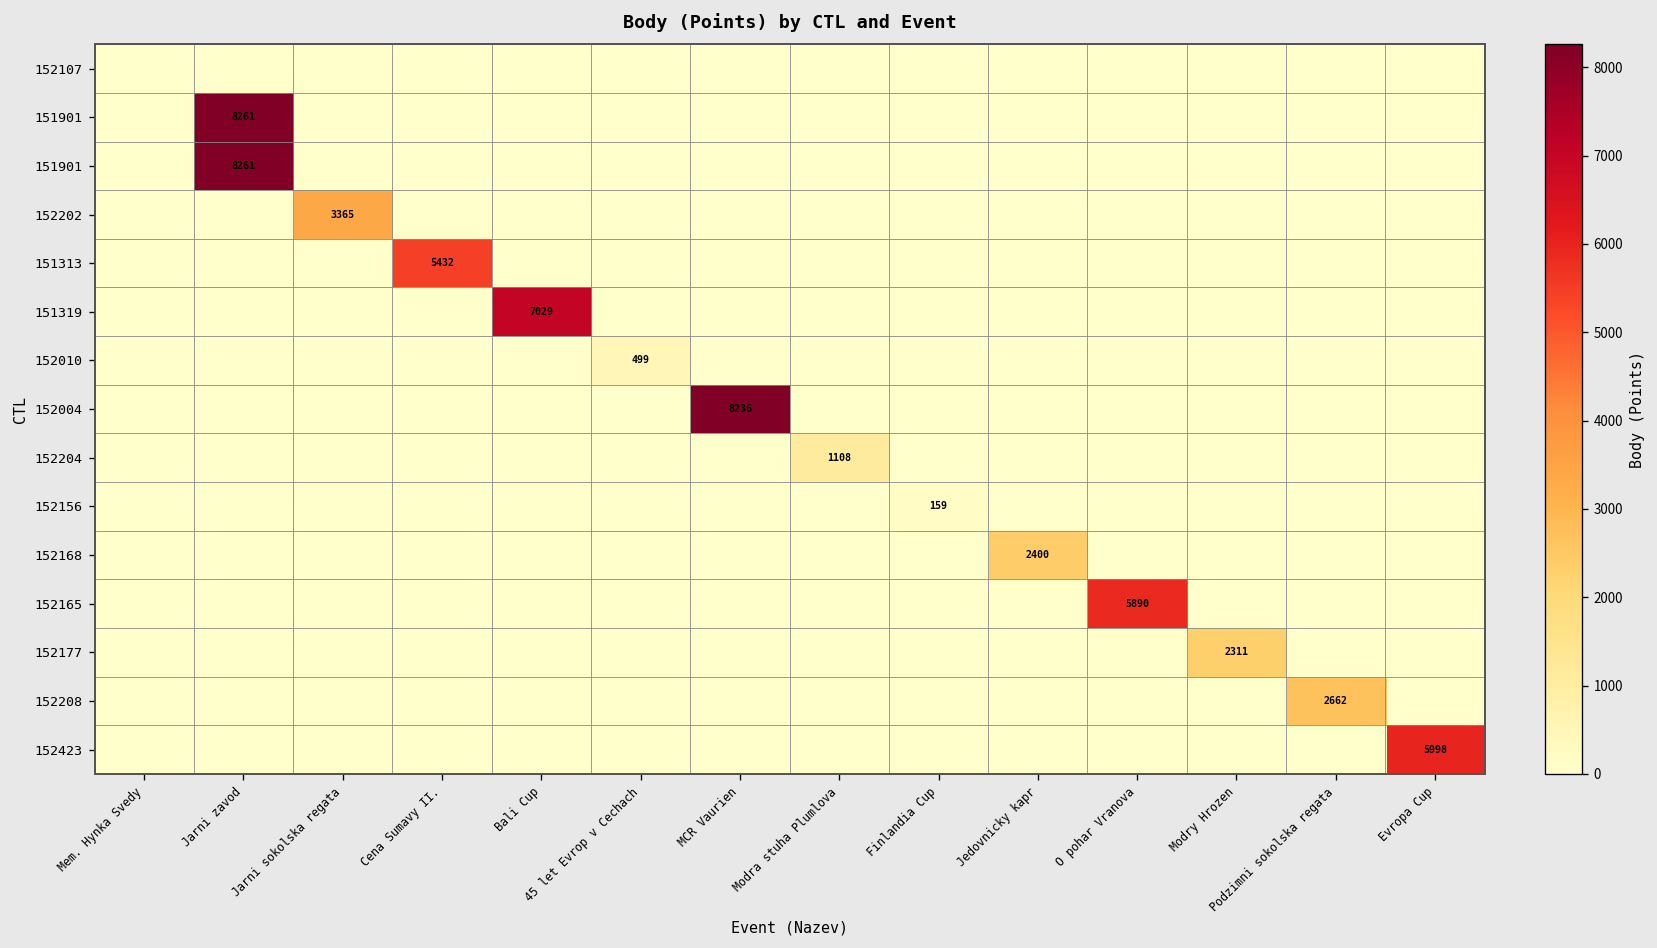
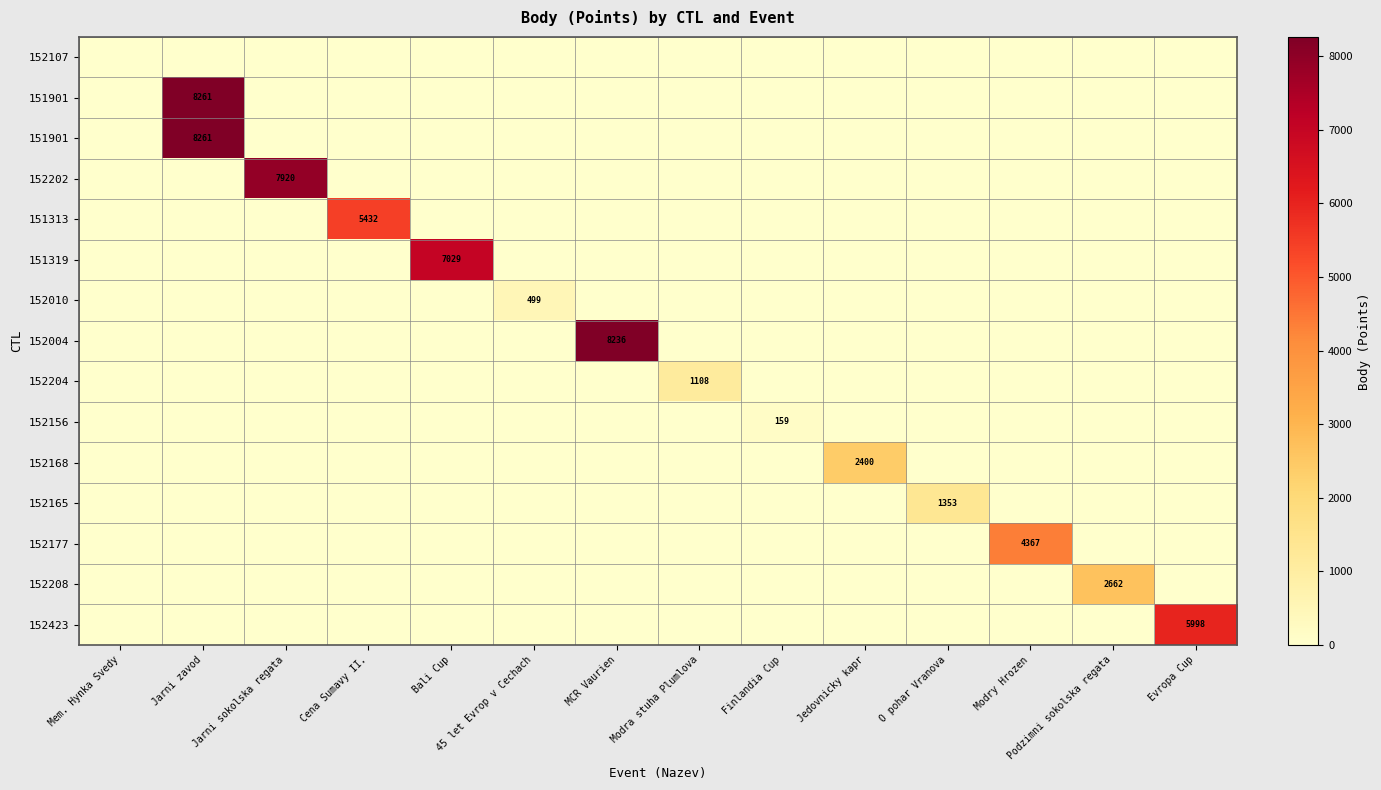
  {
    "152202": {
-     "Jarni sokolska regata": 3365
+     "Jarni sokolska regata": 7920
    },
    "151313": {
      "Cena Sumavy II.": 5432
    },
    "151319": {
      "Bali Cup": 7029
    },
    "152010": {
      "45 let Evrop v Cechach": 499
    },
    "152004": {
      "MCR Vaurien": 8236
    },
    "152204": {
      "Modra stuha Plumlova": 1108
    },
    "152156": {
      "Finlandia Cup": 159
    },
    "152168": {
      "Jedovnicky kapr": 2400
    },
    "152165": {
-     "O pohar Vranova": 5890
+     "O pohar Vranova": 1353
    },
    "152177": {
-     "Modry Hrozen": 2311
+     "Modry Hrozen": 4367
    },
    "152208": {
      "Podzimni sokolska regata": 2662
    },
    "152423": {
      "Evropa Cup": 5998
    }
  }
